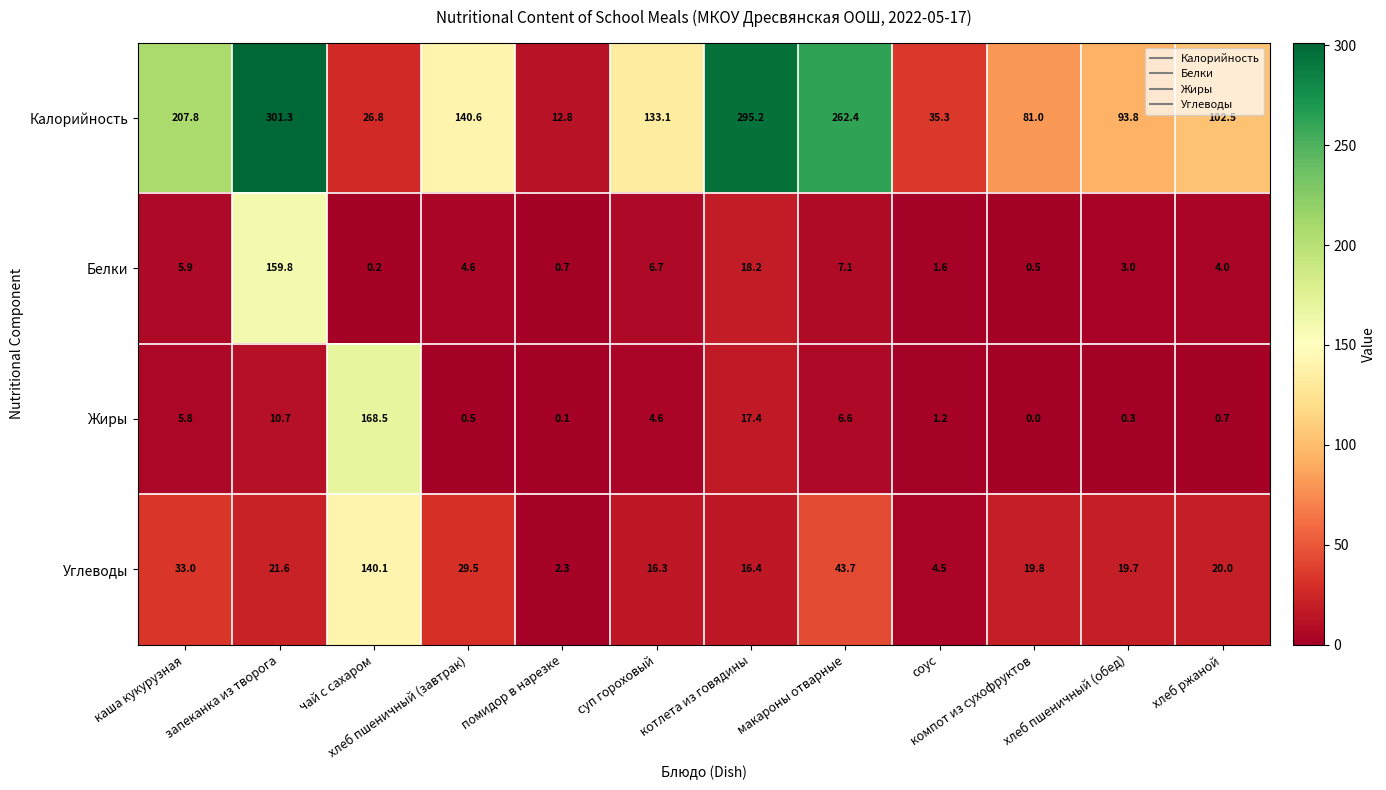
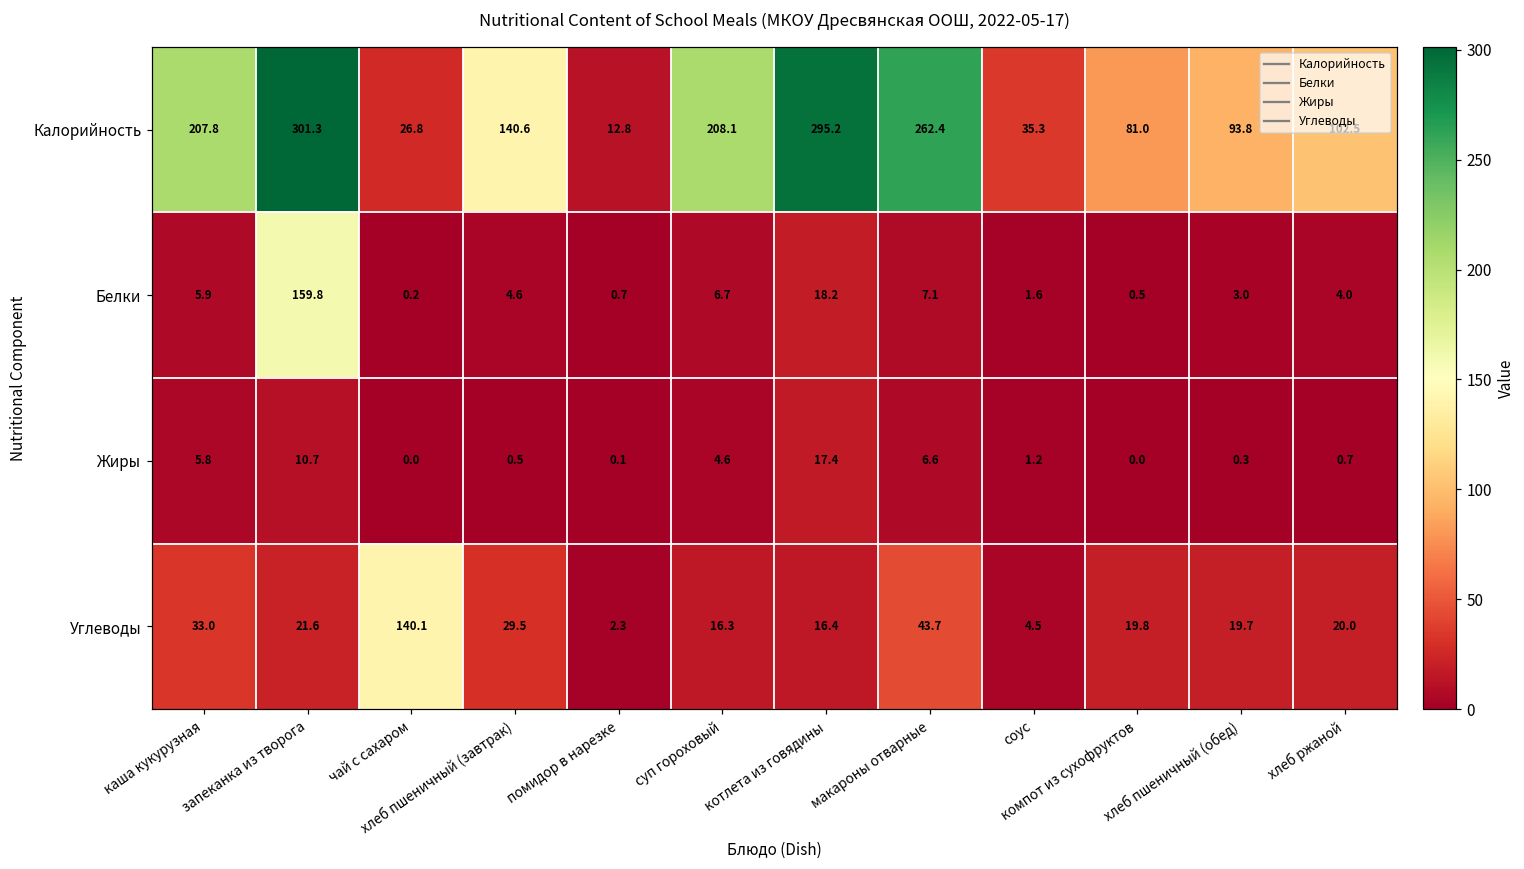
  {
    "Калорийность": {
      "каша кукурузная": 207.8,
      "запеканка из творога": 301.3,
      "чай с сахаром": 26.8,
      "хлеб пшеничный (завтрак)": 140.6,
      "помидор в нарезке": 12.8,
-     "суп гороховый": 133.1,
+     "суп гороховый": 208.1,
      "котлета из говядины": 295.2,
      "макароны отварные": 262.4,
      "соус": 35.3,
      "компот из сухофруктов": 81.0,
      "хлеб пшеничный (обед)": 93.8
    },
    "Белки": {
      "каша кукурузная": 5.9,
      "запеканка из творога": 159.8,
      "чай с сахаром": 0.2,
      "хлеб пшеничный (завтрак)": 4.6,
      "помидор в нарезке": 0.7,
      "суп гороховый": 6.7,
      "котлета из говядины": 18.2,
      "макароны отварные": 7.1,
      "соус": 1.6,
      "компот из сухофруктов": 0.5,
      "хлеб пшеничный (обед)": 3.0,
      "хлеб ржаной": 4.0
    },
    "Жиры": {
      "каша кукурузная": 5.8,
      "запеканка из творога": 10.7,
-     "чай с сахаром": 168.5,
+     "чай с сахаром": 0.0,
      "хлеб пшеничный (завтрак)": 0.5,
      "помидор в нарезке": 0.1,
      "суп гороховый": 4.6,
      "котлета из говядины": 17.4,
      "макароны отварные": 6.6,
      "соус": 1.2,
      "компот из сухофруктов": 0.0,
      "хлеб пшеничный (обед)": 0.3,
      "хлеб ржаной": 0.7
    },
    "Углеводы": {
      "каша кукурузная": 33.0,
      "запеканка из творога": 21.6,
      "чай с сахаром": 140.1,
      "хлеб пшеничный (завтрак)": 29.5,
      "помидор в нарезке": 2.3,
      "суп гороховый": 16.3,
      "котлета из говядины": 16.4,
      "макароны отварные": 43.7,
      "соус": 4.5,
      "компот из сухофруктов": 19.8,
      "хлеб пшеничный (обед)": 19.7,
      "хлеб ржаной": 20.0
    }
  }
